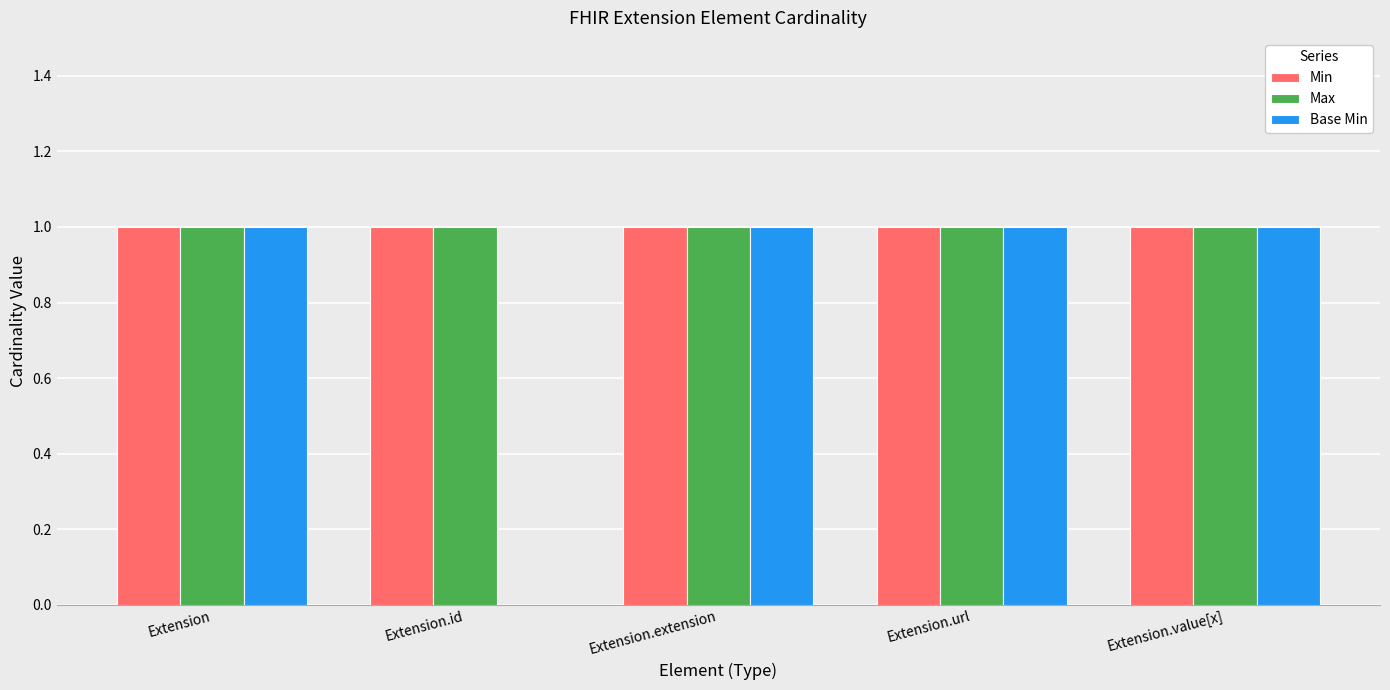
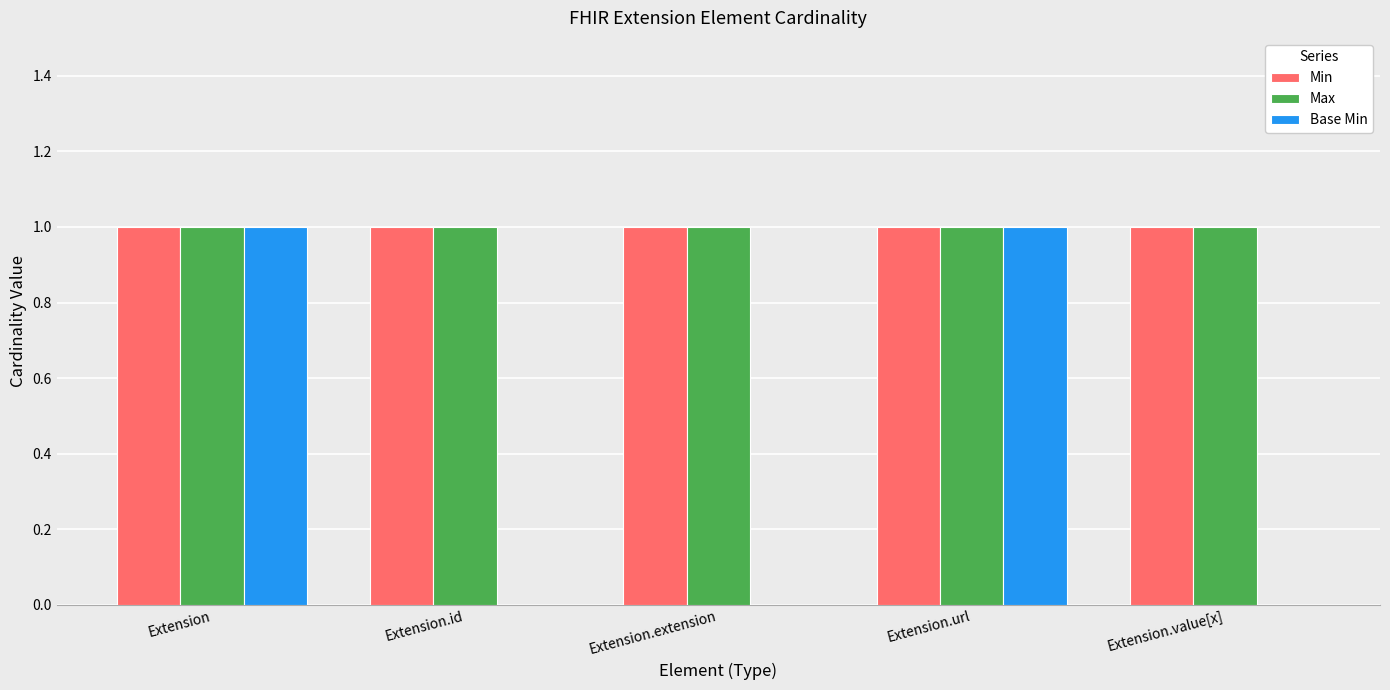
  {
    "Min": {
      "Extension": 1,
      "Extension.id": 1,
      "Extension.extension": 1,
      "Extension.url": 1,
      "Extension.value[x]": 1
    },
    "Max": {
      "Extension": 1,
      "Extension.id": 1,
      "Extension.extension": 1,
      "Extension.url": 1,
      "Extension.value[x]": 1
    },
    "Base Min": {
      "Extension": 1,
      "Extension.id": 0,
-     "Extension.extension": 1,
+     "Extension.extension": 0,
      "Extension.url": 1,
-     "Extension.value[x]": 1
+     "Extension.value[x]": 0
    }
  }
